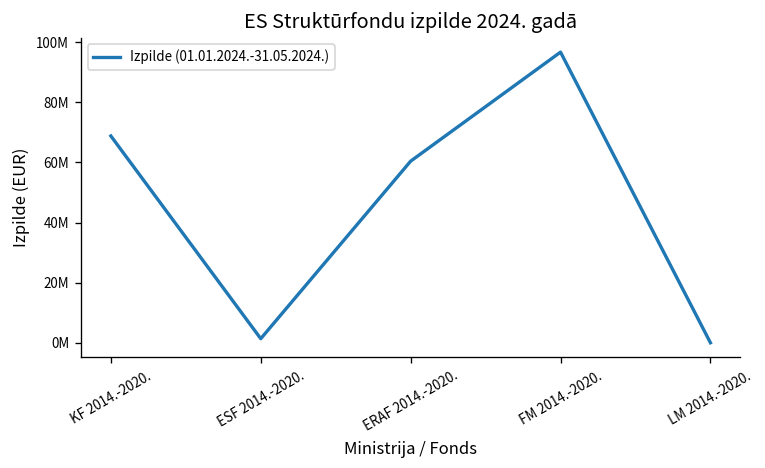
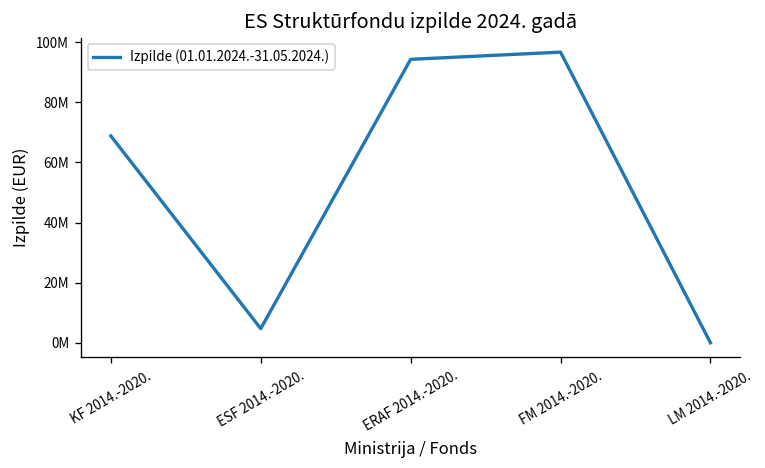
  {
    "KF 2014.-2020.": 69000000,
-   "ESF 2014.-2020.": 1000000,
-   "ERAF 2014.-2020.": 60000000,
+   "ESF 2014.-2020.": 5000000,
+   "ERAF 2014.-2020.": 94000000,
    "FM 2014.-2020.": 97000000,
    "LM 2014.-2020.": 0
  }
